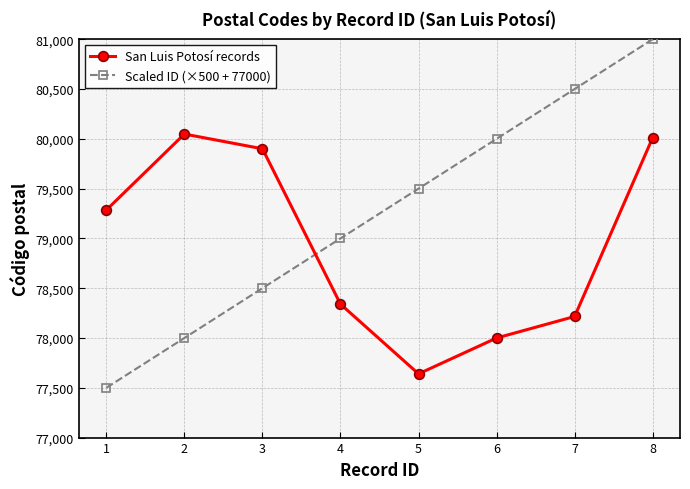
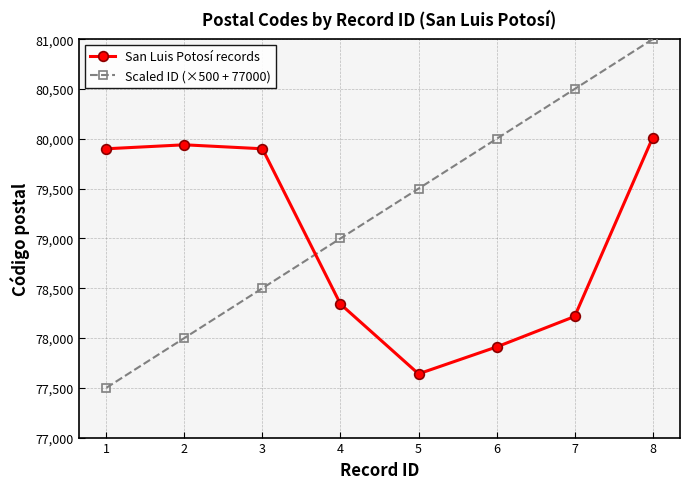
  {
    "San Luis Potosí records": {
-     "1": "79,300",
-     "2": "80,000",
+     "1": "79,900",
+     "2": "79,900",
      "3": "79,900",
      "4": "78,300",
      "5": "77,600",
-     "6": "78,000",
+     "6": "77,900",
      "7": "78,200",
      "8": "80,000"
    },
    "Scaled ID (×500 + 77000)": {
      "1": "77,500",
      "2": "78,000",
      "3": "78,500",
      "4": "79,000",
      "5": "79,500",
      "6": "80,000",
      "7": "80,500",
      "8": "81,000"
    }
  }
